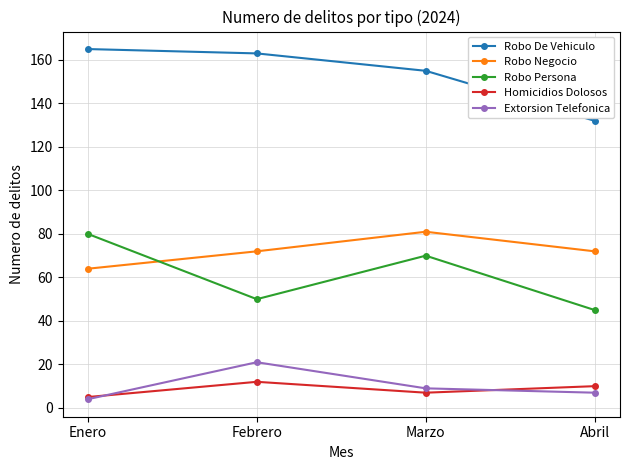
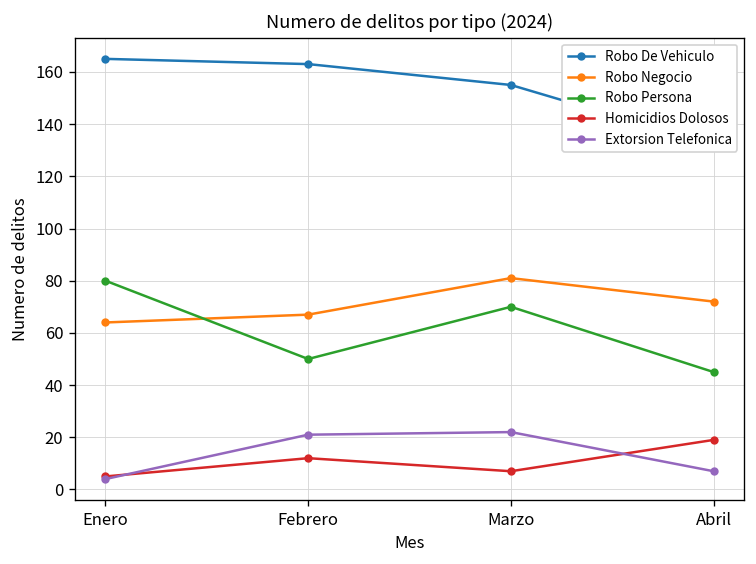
  {
    "Robo De Vehiculo": {
      "Enero": 165,
      "Febrero": 163,
      "Marzo": 155,
      "Abril": 132
    },
    "Robo Negocio": {
      "Enero": 64,
-     "Febrero": 72,
+     "Febrero": 67,
      "Marzo": 81,
      "Abril": 72
    },
    "Robo Persona": {
      "Enero": 80,
      "Febrero": 50,
      "Marzo": 70,
      "Abril": 45
    },
    "Homicidios Dolosos": {
      "Febrero": 12,
      "Marzo": 7,
-     "Abril": 10
+     "Abril": 19
    },
    "Extorsion Telefonica": {
      "Febrero": 21,
-     "Marzo": 9,
+     "Marzo": 22,
      "Abril": 7
    }
  }
